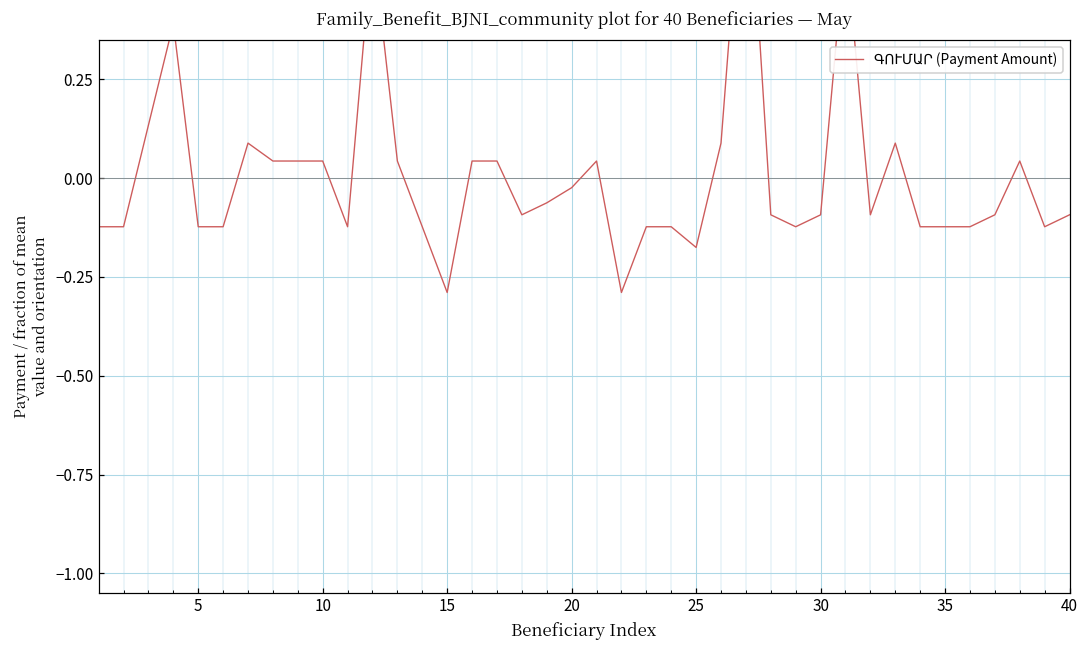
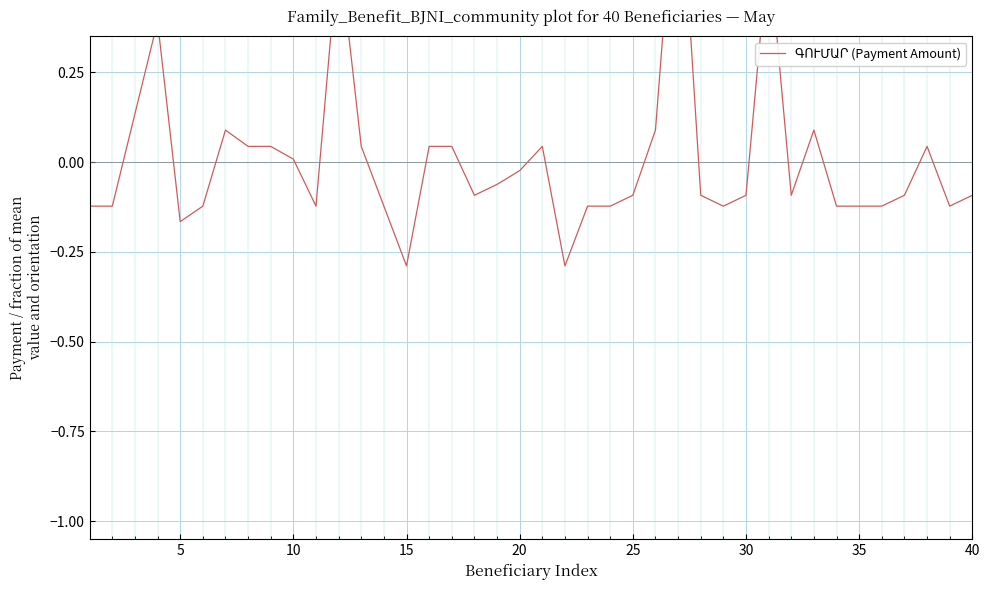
  {
-   "5": -0.12,
-   "10": 0.04,
+   "5": -0.17,
+   "10": 0.01,
    "15": -0.29,
    "20": -0.02,
-   "25": -0.18,
+   "25": -0.09,
    "30": -0.09,
    "35": -0.12,
    "40": -0.09
  }
